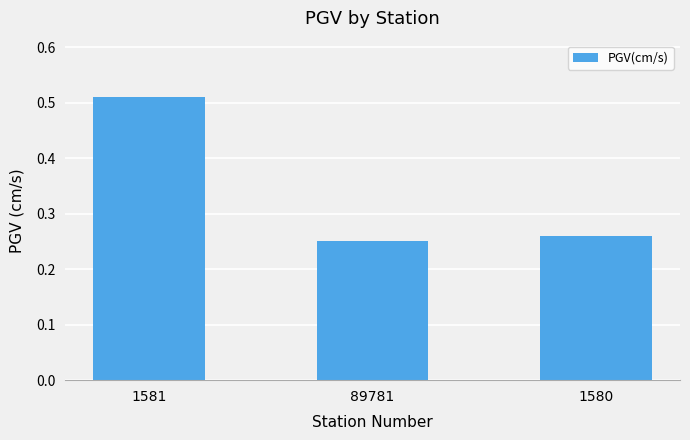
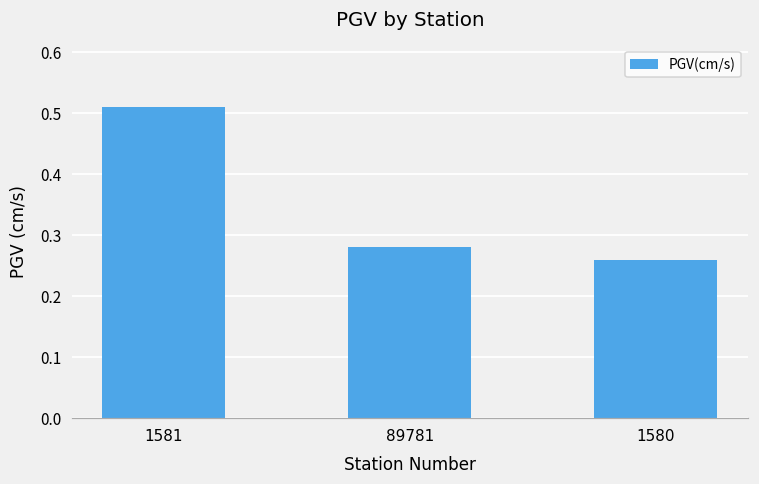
  {
    "1581": 0.51,
-   "89781": 0.25,
+   "89781": 0.28,
    "1580": 0.26
  }
